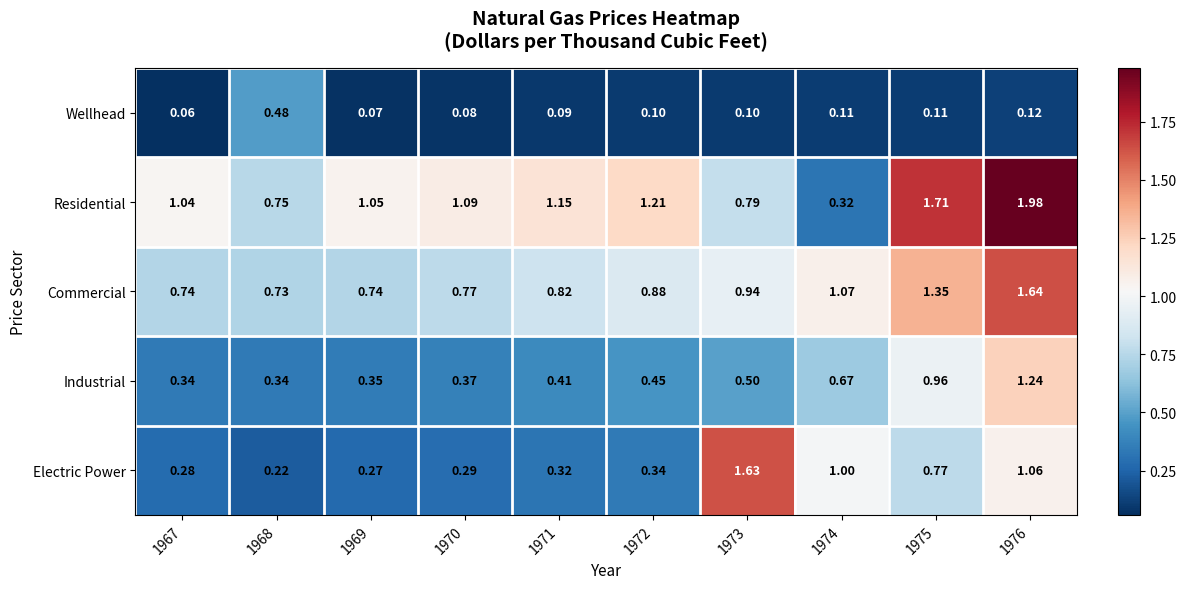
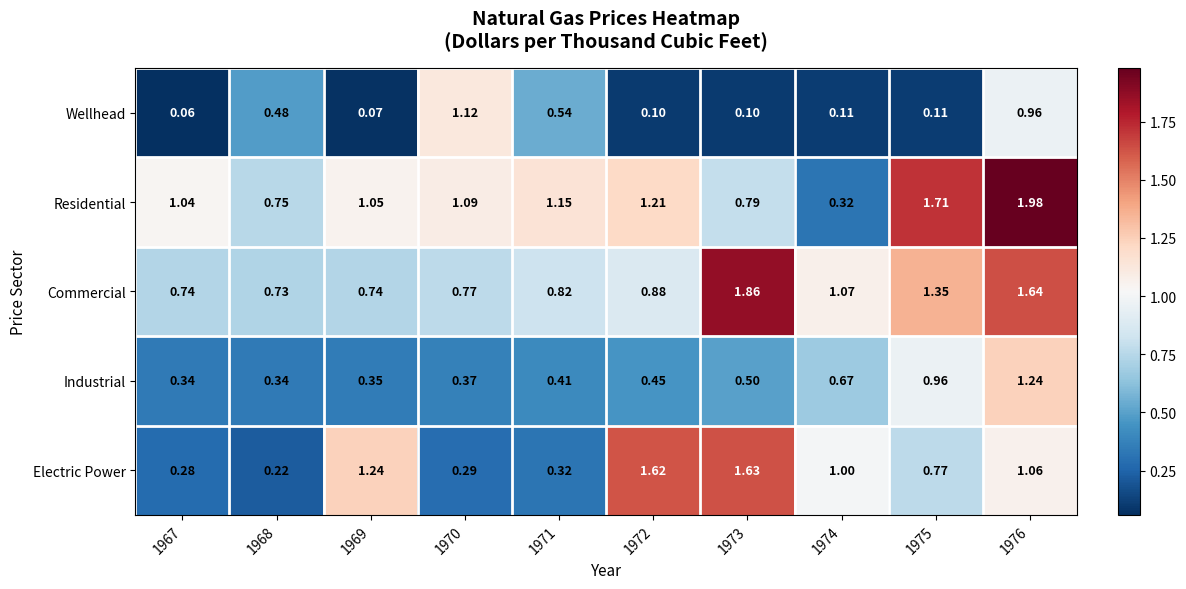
  {
    "Wellhead": {
      "1967": 0.06,
      "1968": 0.48,
      "1969": 0.07,
-     "1970": 0.08,
-     "1971": 0.09,
+     "1970": 1.12,
+     "1971": 0.54,
      "1972": 0.10,
      "1973": 0.10,
      "1974": 0.11,
      "1975": 0.11,
-     "1976": 0.12
+     "1976": 0.96
    },
    "Residential": {
      "1967": 1.04,
      "1968": 0.75,
      "1969": 1.05,
      "1970": 1.09,
      "1971": 1.15,
      "1972": 1.21,
      "1973": 0.79,
      "1974": 0.32,
      "1975": 1.71,
      "1976": 1.98
    },
    "Commercial": {
      "1967": 0.74,
      "1968": 0.73,
      "1969": 0.74,
      "1970": 0.77,
      "1971": 0.82,
      "1972": 0.88,
-     "1973": 0.94,
+     "1973": 1.86,
      "1974": 1.07,
      "1975": 1.35,
      "1976": 1.64
    },
    "Industrial": {
      "1967": 0.34,
      "1968": 0.34,
      "1969": 0.35,
      "1970": 0.37,
      "1971": 0.41,
      "1972": 0.45,
      "1973": 0.50,
      "1974": 0.67,
      "1975": 0.96,
      "1976": 1.24
    },
    "Electric Power": {
      "1967": 0.28,
      "1968": 0.22,
-     "1969": 0.27,
+     "1969": 1.24,
      "1970": 0.29,
      "1971": 0.32,
-     "1972": 0.34,
+     "1972": 1.62,
      "1973": 1.63,
      "1974": 1.00,
      "1975": 0.77,
      "1976": 1.06
    }
  }
